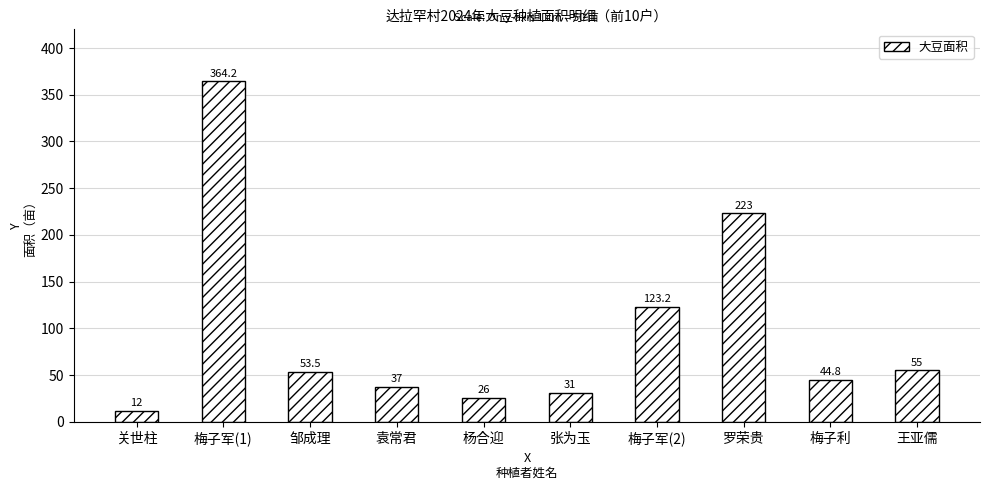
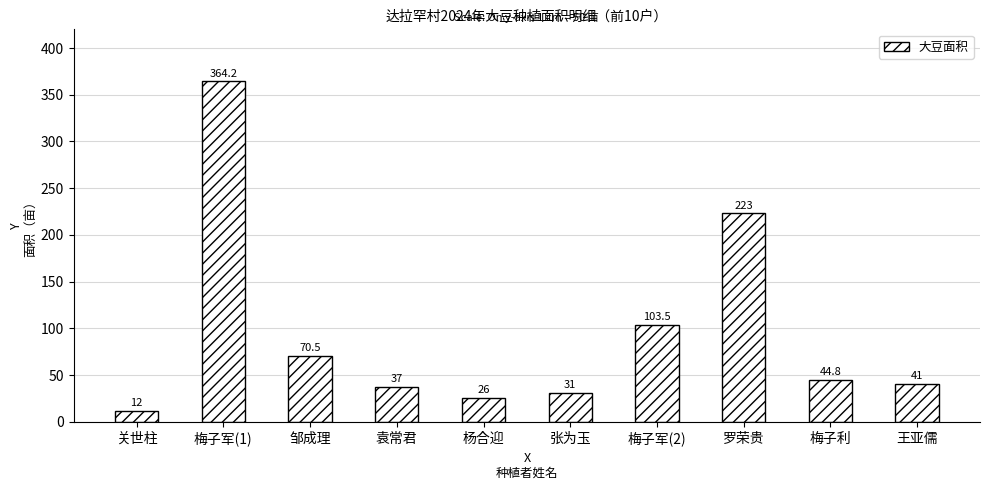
  {
    "关世柱": 12,
    "梅子军(1)": 364.2,
-   "邹成理": 53.5,
+   "邹成理": 70.5,
    "袁常君": 37,
    "杨合迎": 26,
    "张为玉": 31,
-   "梅子军(2)": 123.2,
+   "梅子军(2)": 103.5,
    "罗荣贵": 223,
    "梅子利": 44.8,
-   "王亚儒": 55
+   "王亚儒": 41
  }
